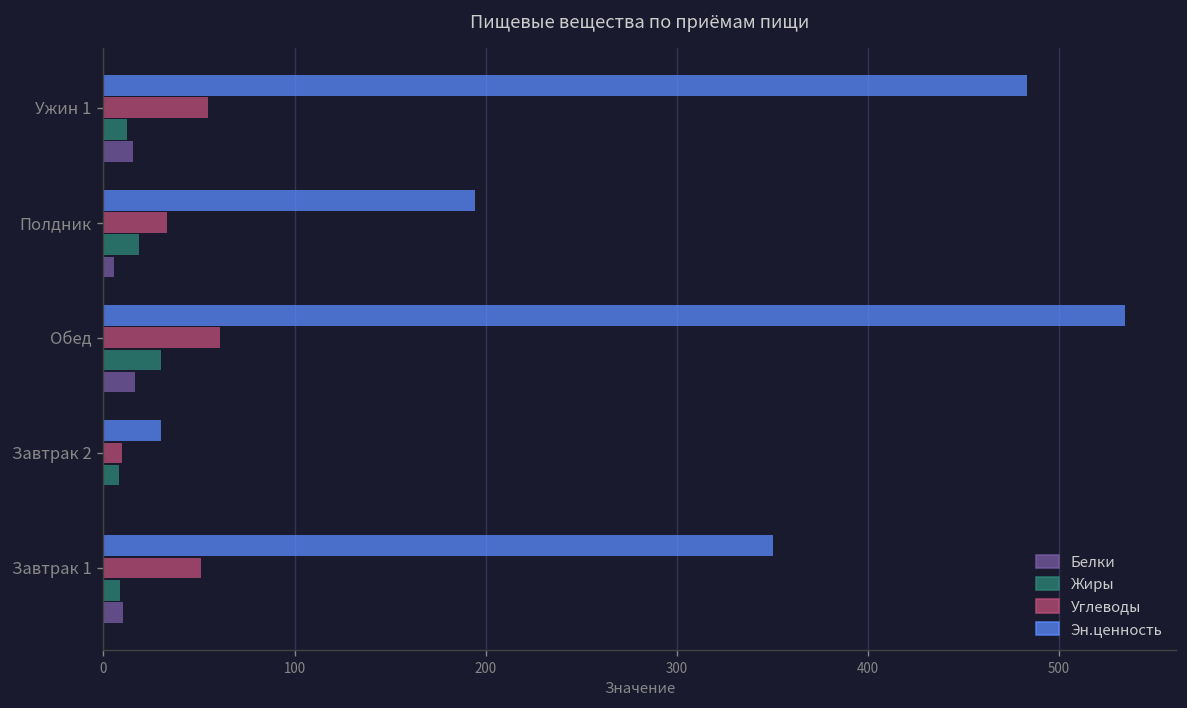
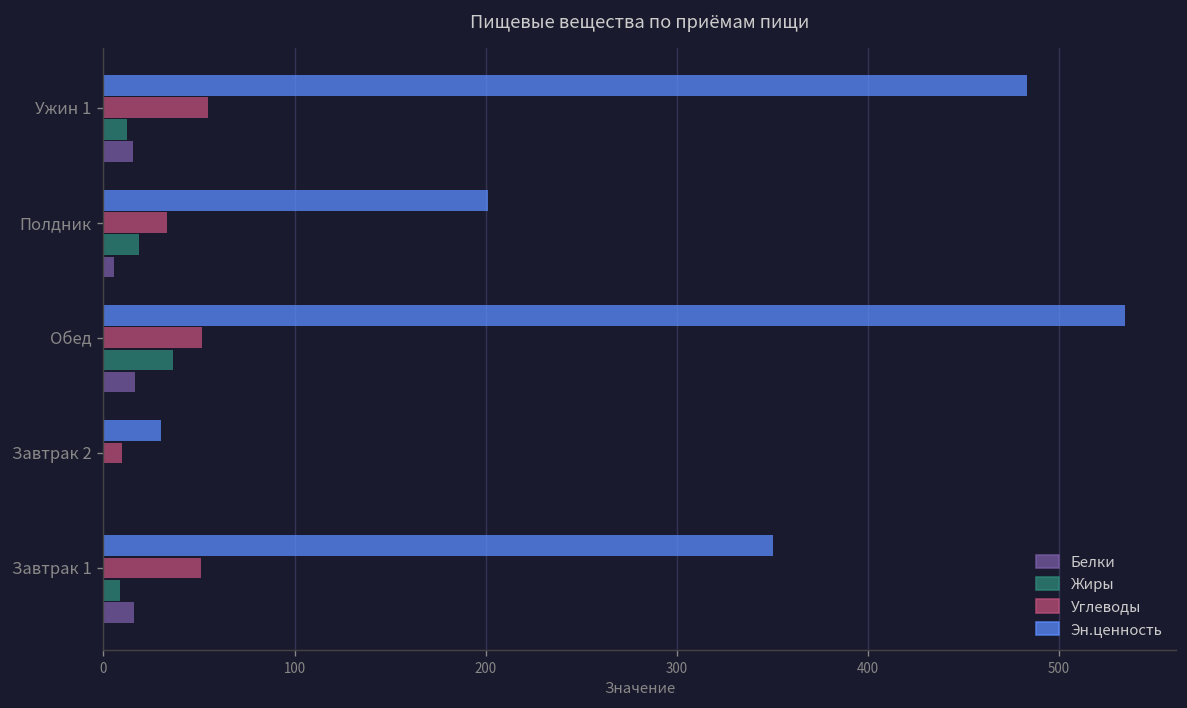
  {
    "Белки": {
      "Ужин 1": 16,
      "Полдник": 6,
      "Обед": 16,
-     "Завтрак 1": 10
+     "Завтрак 1": 16
    },
    "Жиры": {
      "Ужин 1": 13,
      "Полдник": 19,
-     "Обед": 30,
-     "Завтрак 2": 8,
+     "Обед": 36,
+     "Завтрак 2": 0,
      "Завтрак 1": 9
    },
    "Углеводы": {
      "Ужин 1": 55,
      "Полдник": 33,
-     "Обед": 61,
+     "Обед": 51,
      "Завтрак 2": 10,
      "Завтрак 1": 51
    },
    "Эн.ценность": {
      "Ужин 1": 483,
-     "Полдник": 194,
+     "Полдник": 201,
      "Обед": 535,
      "Завтрак 2": 30,
      "Завтрак 1": 351
    }
  }
